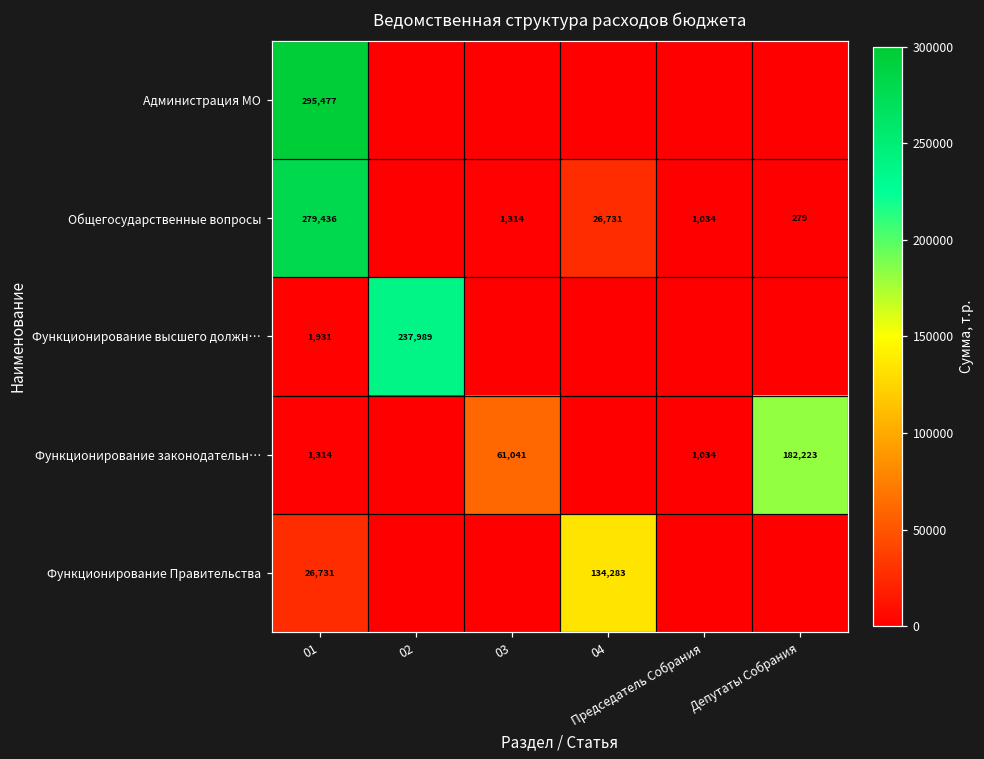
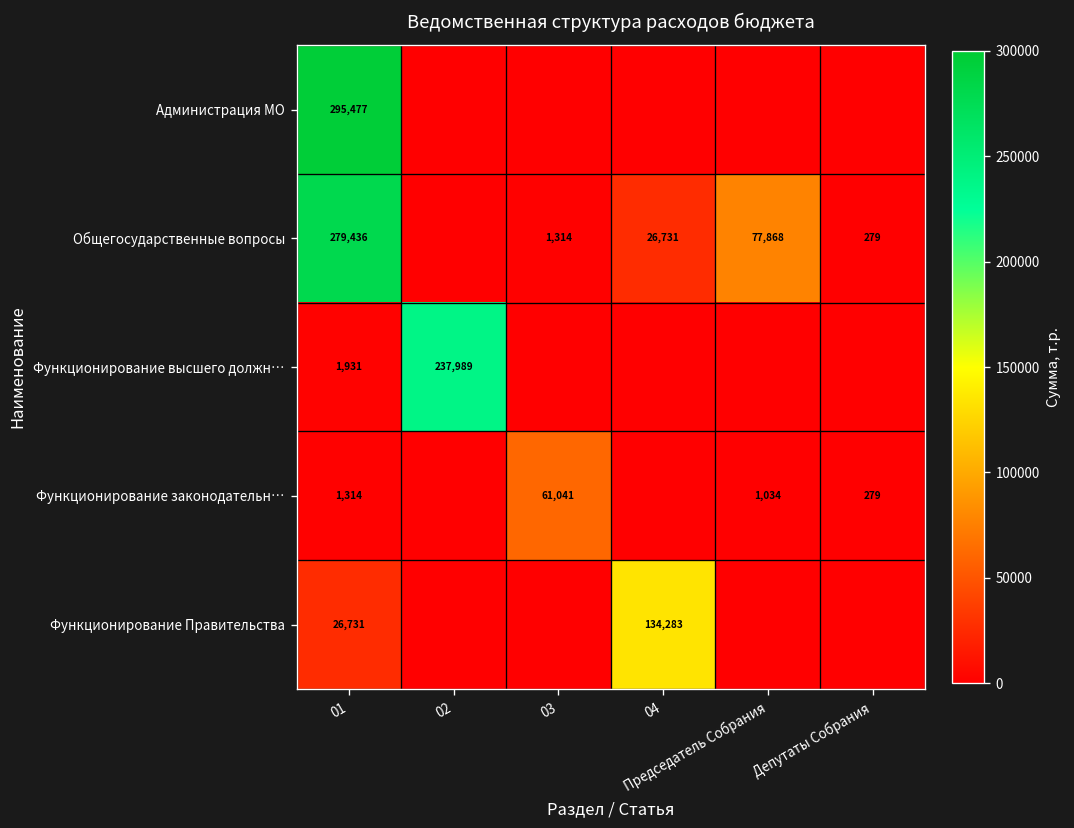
  {
    "Администрация МО": {
      "01": "295,477"
    },
    "Общегосударственные вопросы": {
      "01": "279,436",
      "03": "1,314",
      "04": "26,731",
-     "Председатель Собрания": "1,034",
+     "Председатель Собрания": "77,868",
      "Депутаты Собрания": "279"
    },
    "Функционирование высшего должн…": {
      "01": "1,931",
      "02": "237,989"
    },
    "Функционирование законодательн…": {
      "01": "1,314",
      "03": "61,041",
      "Председатель Собрания": "1,034",
-     "Депутаты Собрания": "182,223"
+     "Депутаты Собрания": "279"
    },
    "Функционирование Правительства": {
      "01": "26,731",
      "04": "134,283"
    }
  }
